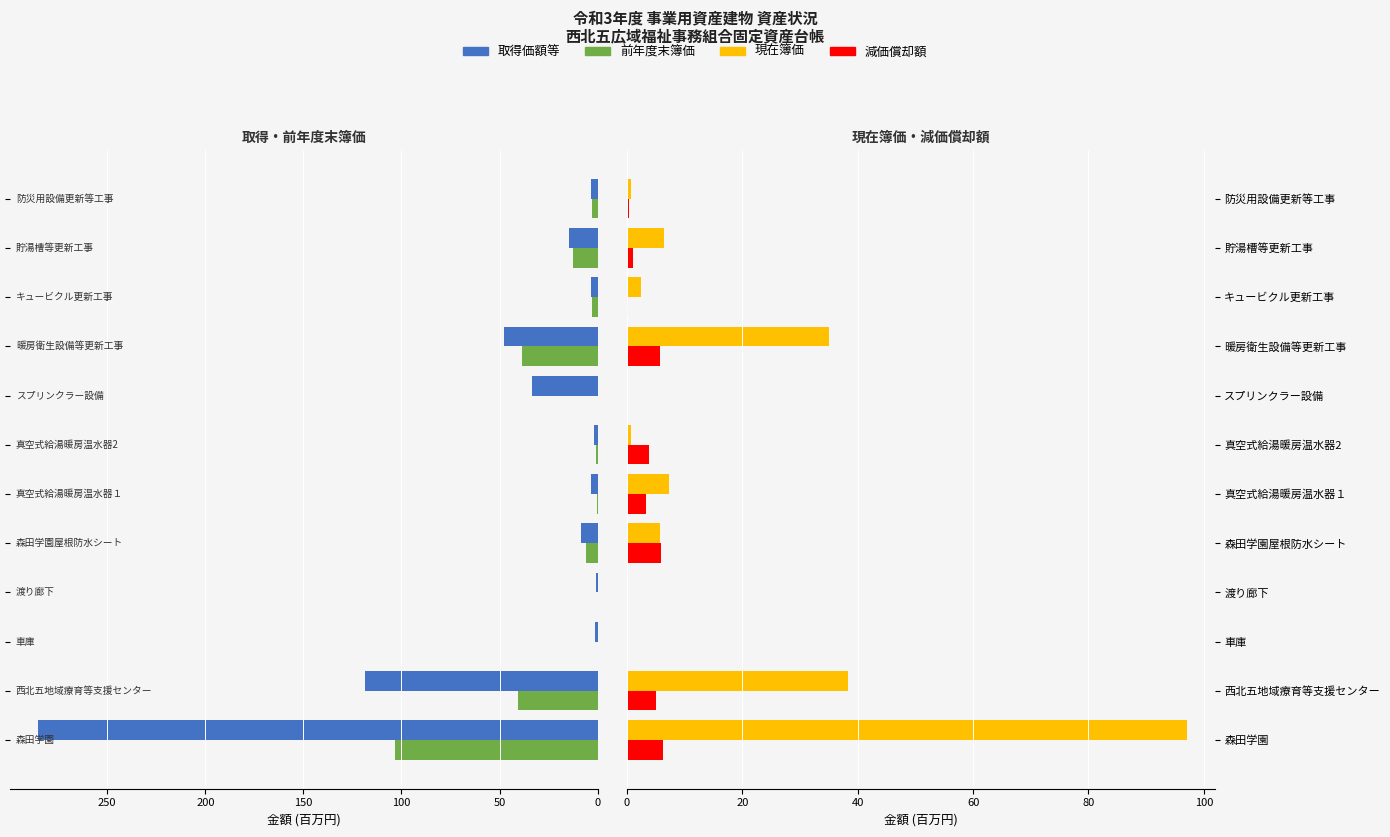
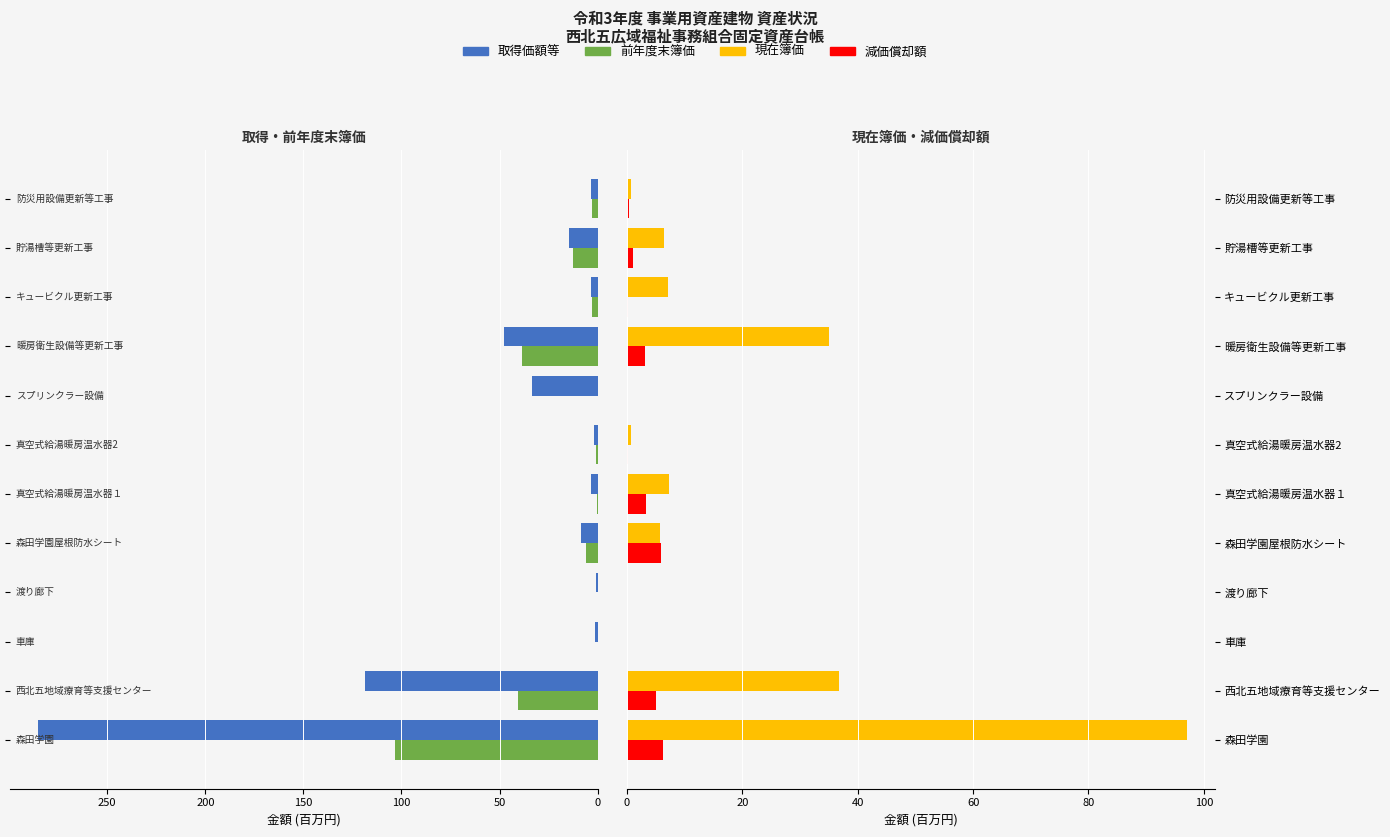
  {
    "現在簿価・減価償却額": {
      "現在簿価": {
        "防災用設備更新等工事": 1,
        "貯湯槽等更新工事": 6,
-       "キュービクル更新工事": 3,
+       "キュービクル更新工事": 7,
        "暖房衛生設備等更新工事": 35,
        "真空式給湯暖房温水器2": 1,
        "真空式給湯暖房温水器１": 7,
        "森田学園屋根防水シート": 6,
-       "西北五地域療育等支援センター": 38,
+       "西北五地域療育等支援センター": 37,
        "森田学園": 97
      },
      "減価償却額": {
        "貯湯槽等更新工事": 1,
-       "暖房衛生設備等更新工事": 6,
+       "暖房衛生設備等更新工事": 3,
        "スプリンクラー設備": 0,
-       "真空式給湯暖房温水器2": 4,
+       "真空式給湯暖房温水器2": 0,
        "真空式給湯暖房温水器１": 3,
        "森田学園屋根防水シート": 6,
        "渡り廊下": 0,
        "車庫": 0,
        "西北五地域療育等支援センター": 5,
        "森田学園": 6
      }
    }
  }
